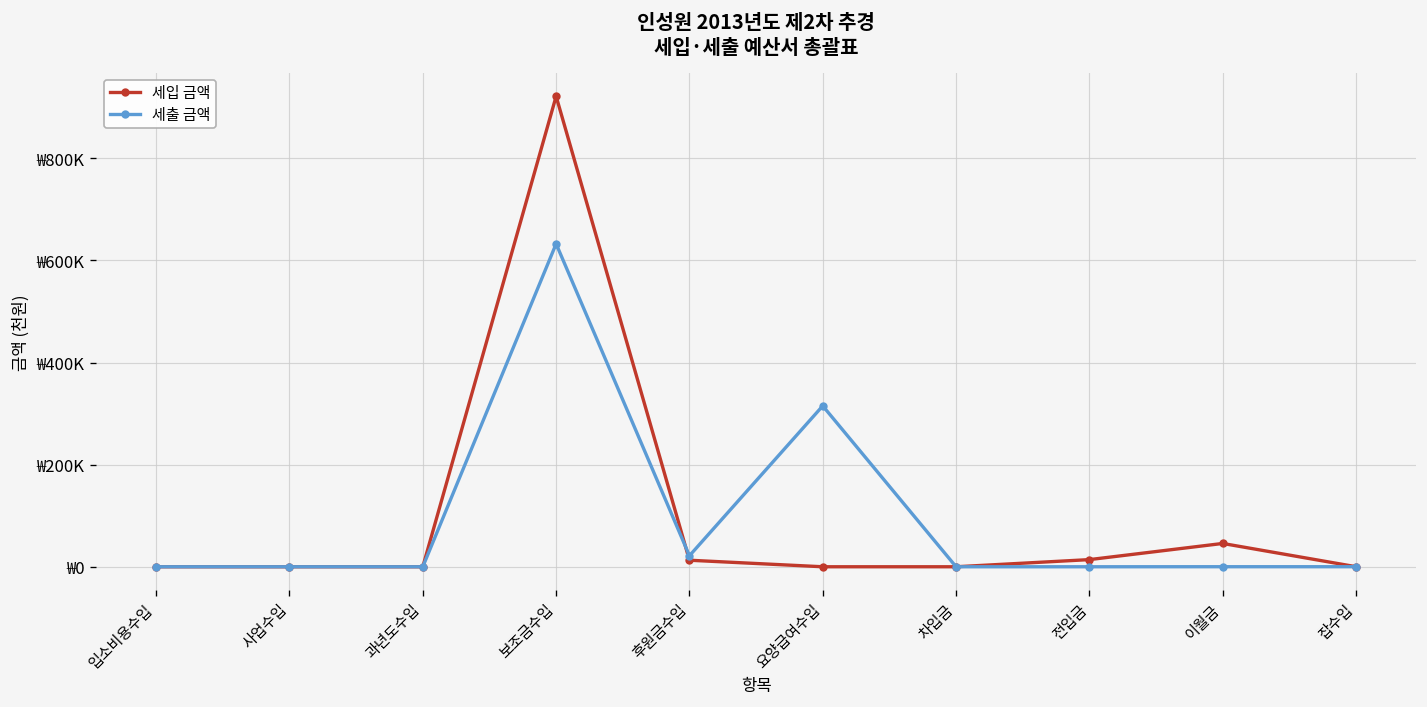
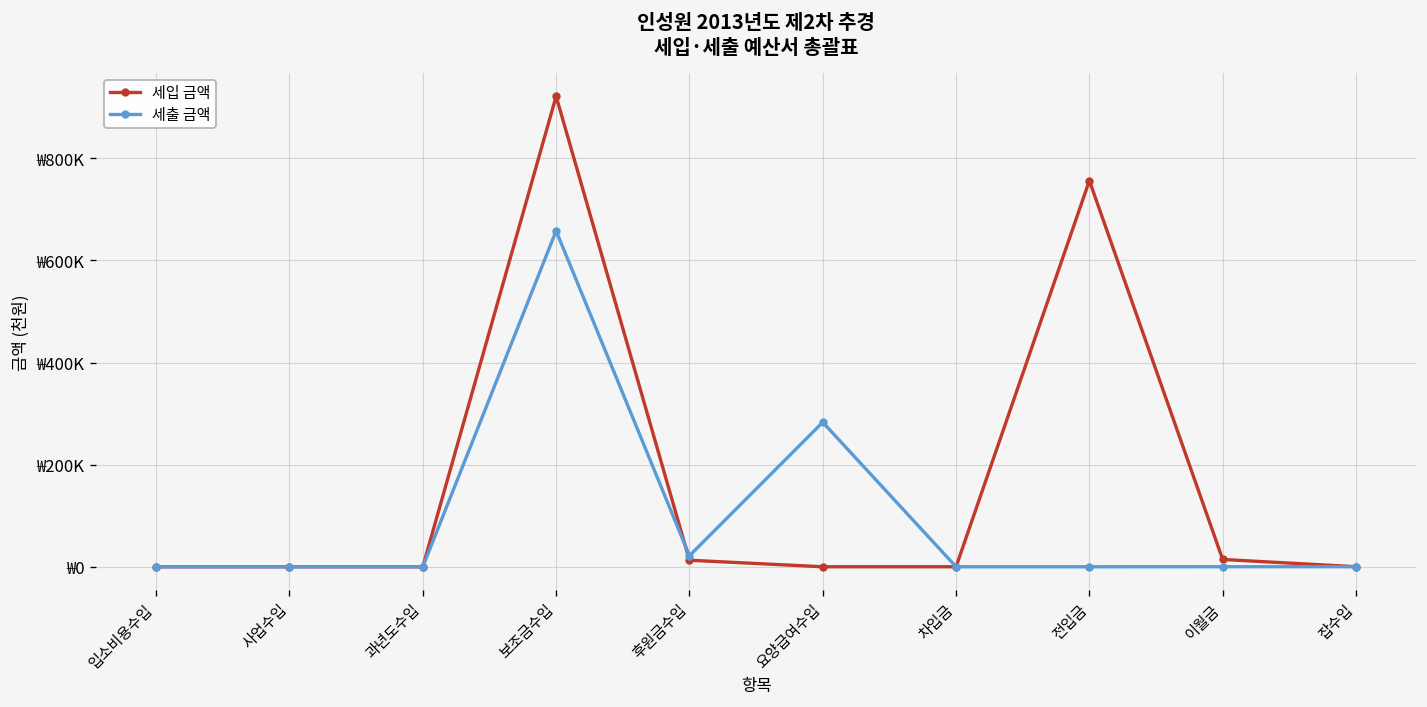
  {
    "세입 금액": {
      "보조금수입": "₩920000",
      "후원금수입": "₩10000",
      "요양급여수입": "₩0",
-     "전입금": "₩10000",
-     "이월금": "₩50000"
+     "전입금": "₩760000",
+     "이월금": "₩10000"
    },
    "세출 금액": {
-     "보조금수입": "₩630000",
+     "보조금수입": "₩660000",
      "후원금수입": "₩20000",
-     "요양급여수입": "₩320000",
+     "요양급여수입": "₩280000",
      "전입금": "₩0",
      "이월금": "₩0"
    }
  }
